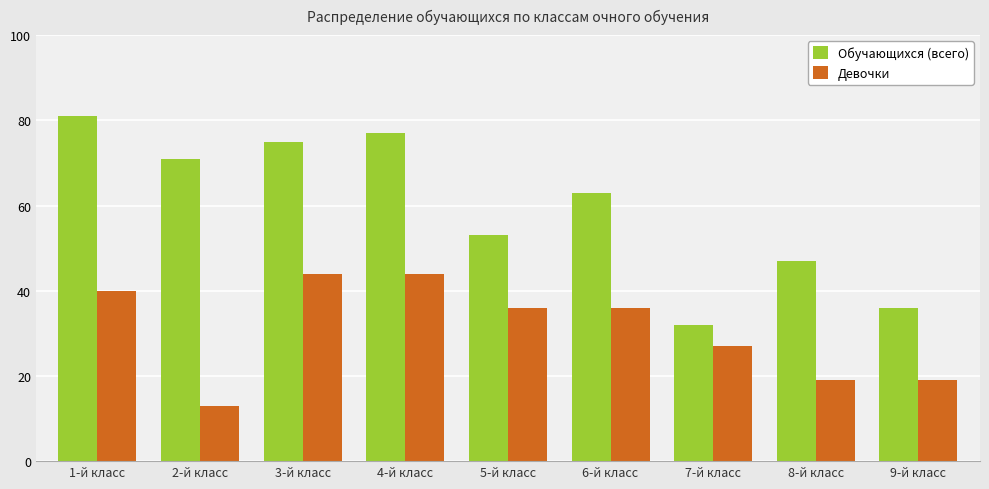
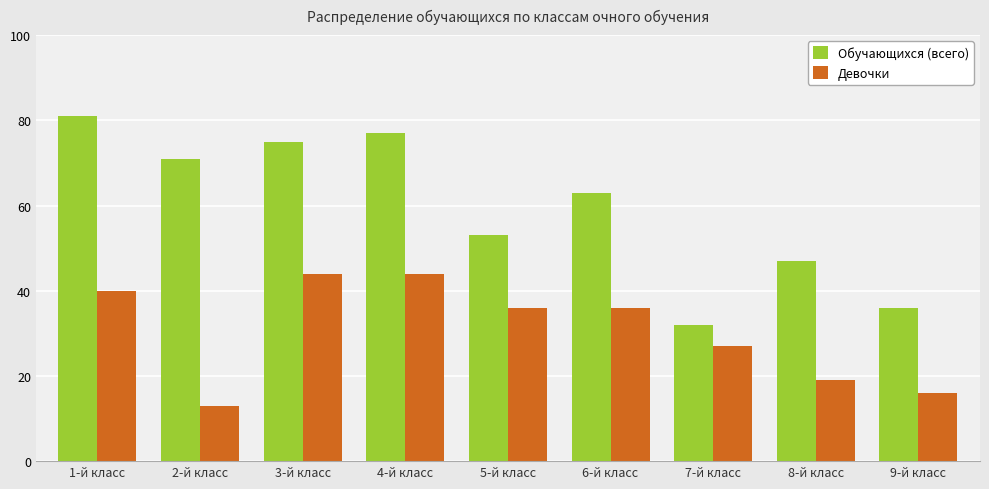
  {
    "Обучающихся (всего)": {
      "1-й класс": 81,
      "2-й класс": 71,
      "3-й класс": 75,
      "4-й класс": 77,
      "5-й класс": 53,
      "6-й класс": 63,
      "7-й класс": 32,
      "8-й класс": 47,
      "9-й класс": 36
    },
    "Девочки": {
      "1-й класс": 40,
      "2-й класс": 13,
      "3-й класс": 44,
      "4-й класс": 44,
      "5-й класс": 36,
      "6-й класс": 36,
      "7-й класс": 27,
      "8-й класс": 19,
-     "9-й класс": 19
+     "9-й класс": 16
    }
  }
